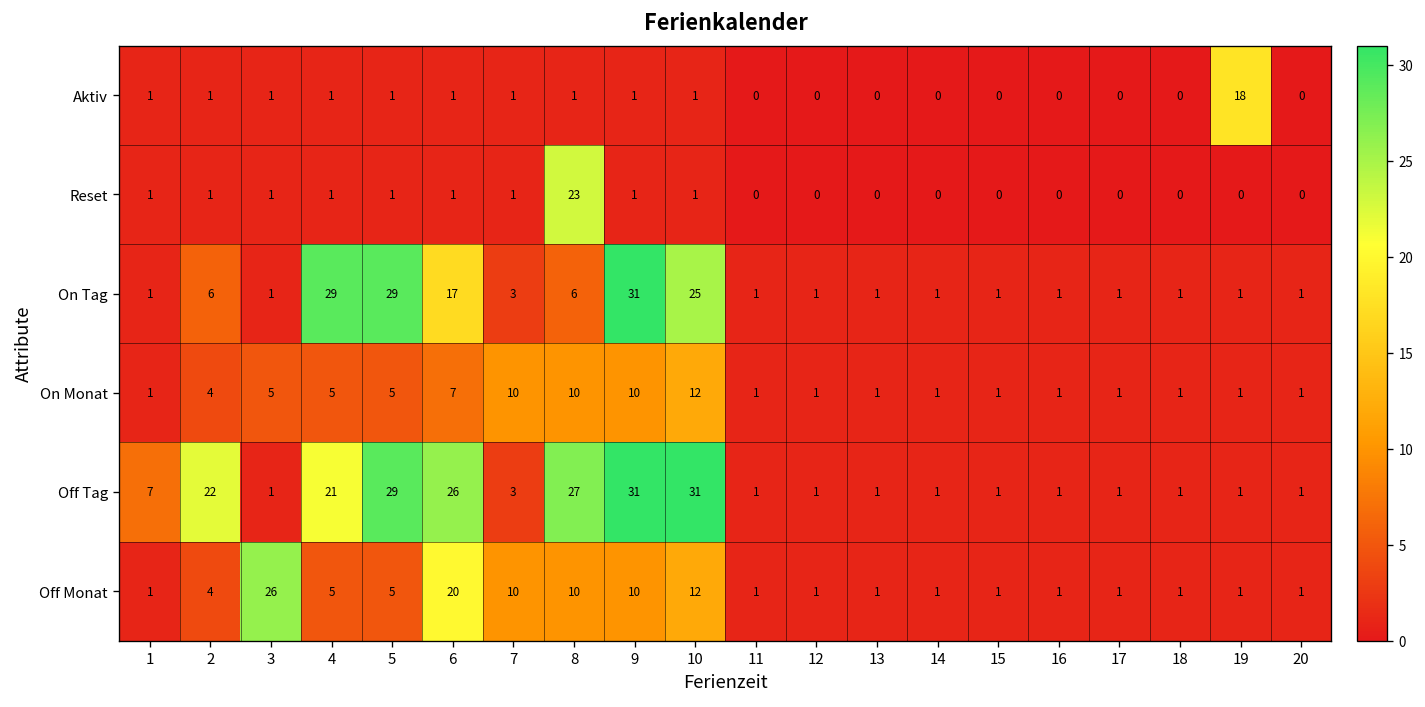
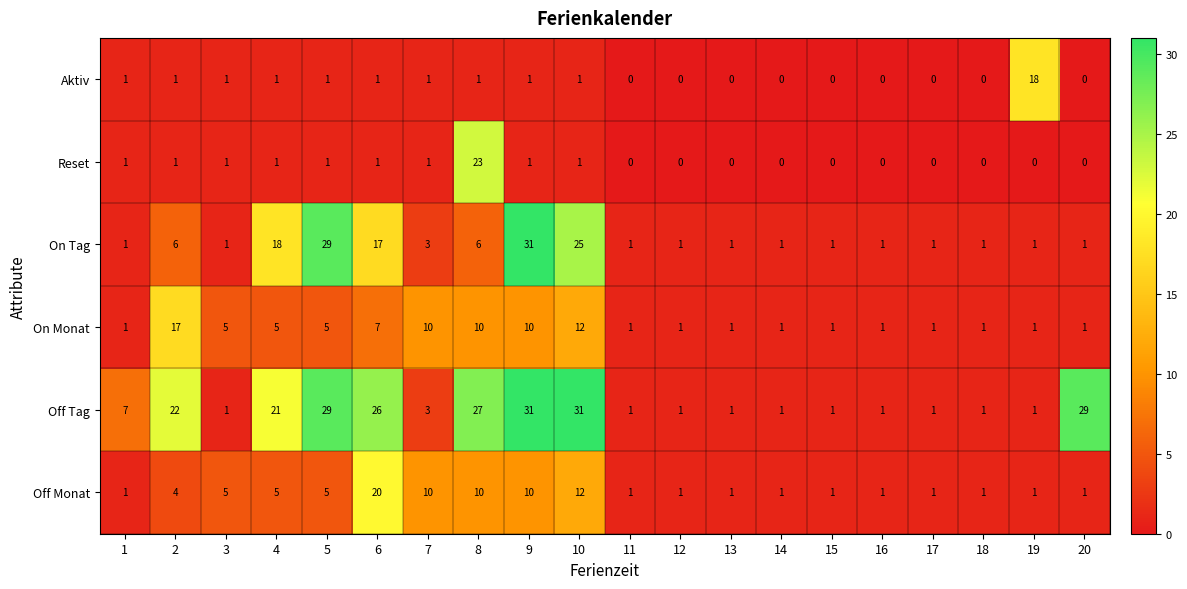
  {
    "Aktiv": {
      "1": 1,
      "2": 1,
      "3": 1,
      "4": 1,
      "5": 1,
      "6": 1,
      "7": 1,
      "8": 1,
      "9": 1,
      "10": 1,
      "11": 0,
      "12": 0,
      "13": 0,
      "14": 0,
      "15": 0,
      "16": 0,
      "17": 0,
      "18": 0,
      "19": 18,
      "20": 0
    },
    "Reset": {
      "1": 1,
      "2": 1,
      "3": 1,
      "4": 1,
      "5": 1,
      "6": 1,
      "7": 1,
      "8": 23,
      "9": 1,
      "10": 1,
      "11": 0,
      "12": 0,
      "13": 0,
      "14": 0,
      "15": 0,
      "16": 0,
      "17": 0,
      "18": 0,
      "19": 0,
      "20": 0
    },
    "On Tag": {
      "1": 1,
      "2": 6,
      "3": 1,
-     "4": 29,
+     "4": 18,
      "5": 29,
      "6": 17,
      "7": 3,
      "8": 6,
      "9": 31,
      "10": 25,
      "11": 1,
      "12": 1,
      "13": 1,
      "14": 1,
      "15": 1,
      "16": 1,
      "17": 1,
      "18": 1,
      "19": 1,
      "20": 1
    },
    "On Monat": {
      "1": 1,
-     "2": 4,
+     "2": 17,
      "3": 5,
      "4": 5,
      "5": 5,
      "6": 7,
      "7": 10,
      "8": 10,
      "9": 10,
      "10": 12,
      "11": 1,
      "12": 1,
      "13": 1,
      "14": 1,
      "15": 1,
      "16": 1,
      "17": 1,
      "18": 1,
      "19": 1,
      "20": 1
    },
    "Off Tag": {
      "1": 7,
      "2": 22,
      "3": 1,
      "4": 21,
      "5": 29,
      "6": 26,
      "7": 3,
      "8": 27,
      "9": 31,
      "10": 31,
      "11": 1,
      "12": 1,
      "13": 1,
      "14": 1,
      "15": 1,
      "16": 1,
      "17": 1,
      "18": 1,
      "19": 1,
-     "20": 1
+     "20": 29
    },
    "Off Monat": {
      "1": 1,
      "2": 4,
-     "3": 26,
+     "3": 5,
      "4": 5,
      "5": 5,
      "6": 20,
      "7": 10,
      "8": 10,
      "9": 10,
      "10": 12,
      "11": 1,
      "12": 1,
      "13": 1,
      "14": 1,
      "15": 1,
      "16": 1,
      "17": 1,
      "18": 1,
      "19": 1,
      "20": 1
    }
  }
